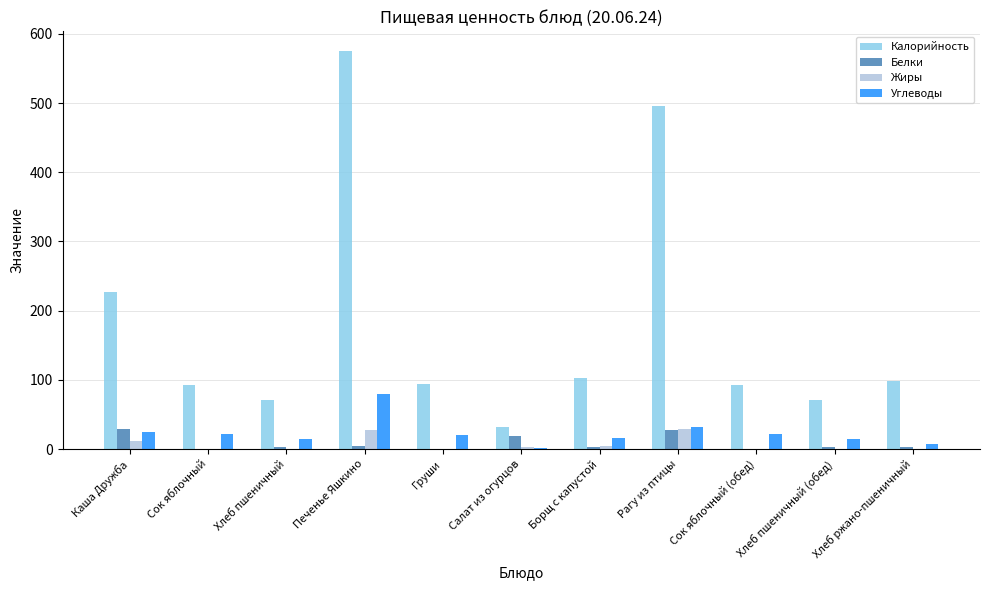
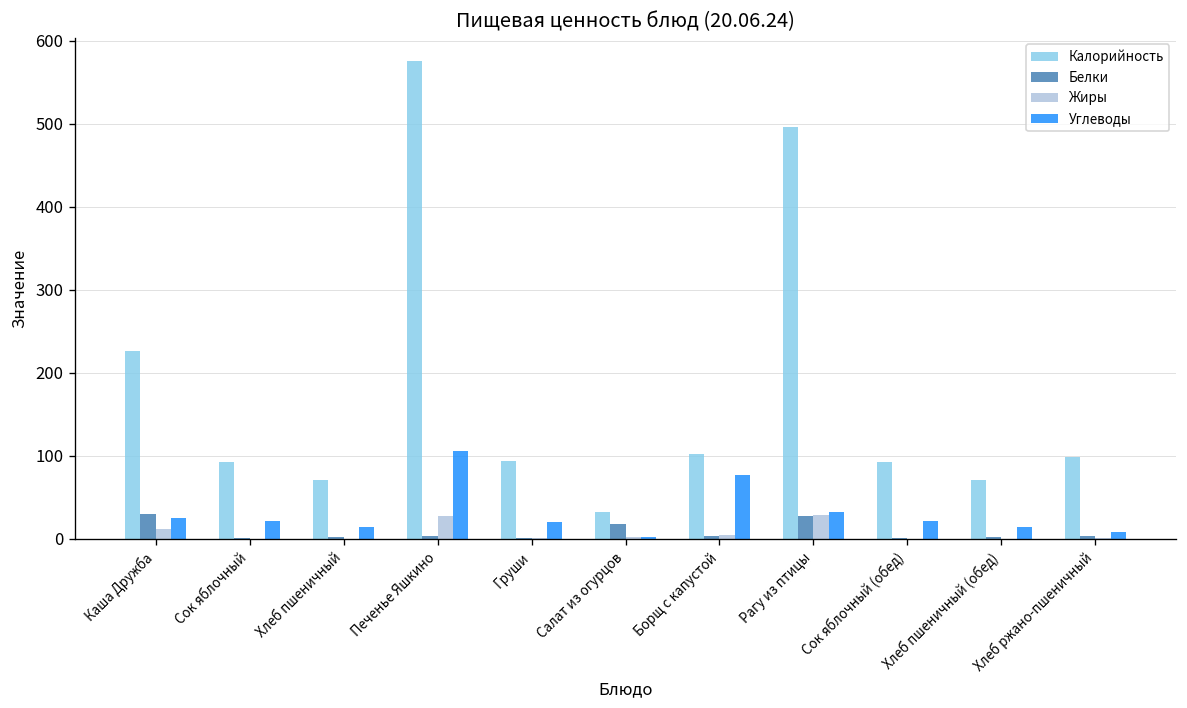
  {
    "Белки": {
      "Каша Дружба": 30,
      "Печенье Яшкино": 0,
      "Салат из огурцов": 20,
      "Рагу из птицы": 30
    },
    "Углеводы": {
      "Каша Дружба": 30,
      "Сок яблочный": 20,
      "Хлеб пшеничный": 10,
-     "Печенье Яшкино": 80,
+     "Печенье Яшкино": 110,
      "Груши": 20,
-     "Борщ с капустой": 20,
+     "Борщ с капустой": 80,
      "Рагу из птицы": 30,
      "Сок яблочный (обед)": 20,
      "Хлеб пшеничный (обед)": 10,
      "Хлеб ржано-пшеничный": 10
    }
  }
